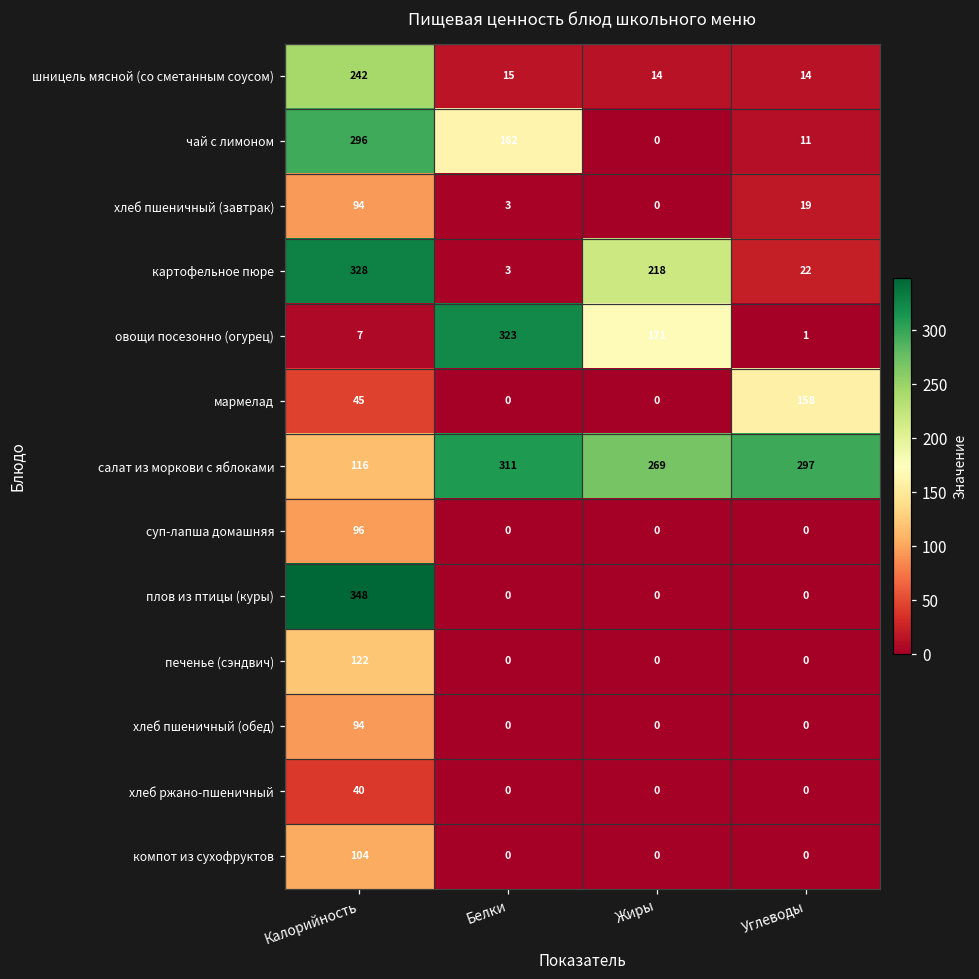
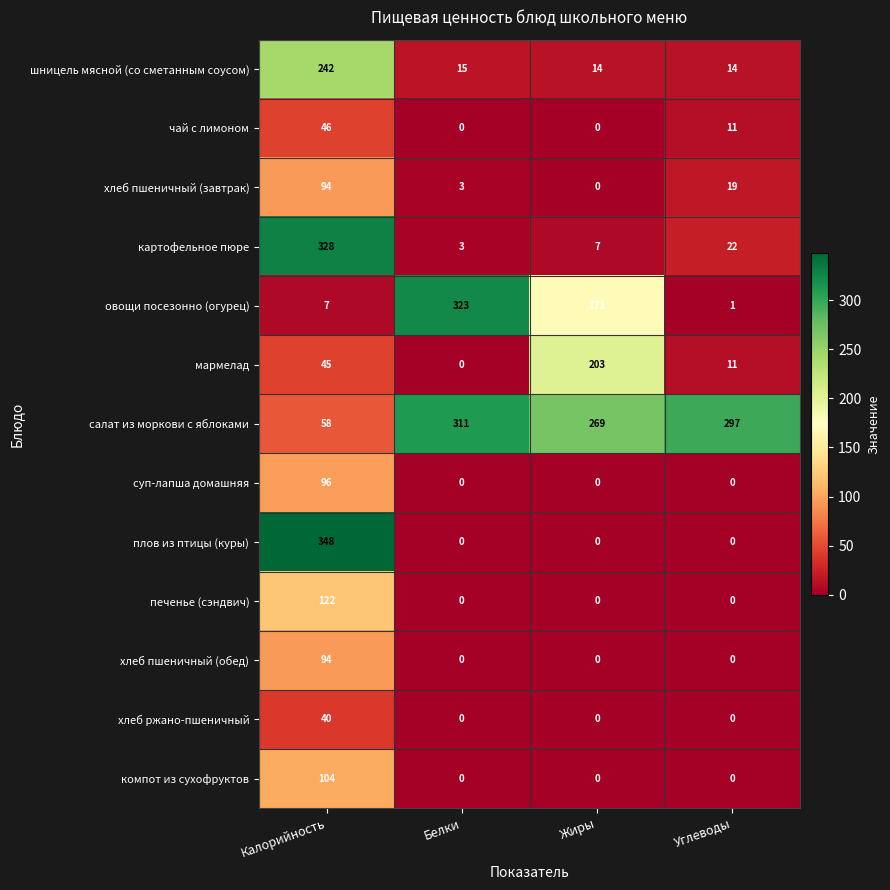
  {
    "шницель мясной (со сметанным соусом)": {
      "Калорийность": 242,
      "Белки": 15,
      "Жиры": 14,
      "Углеводы": 14
    },
    "чай с лимоном": {
-     "Калорийность": 296,
-     "Белки": 162,
+     "Калорийность": 46,
+     "Белки": 0,
      "Жиры": 0,
      "Углеводы": 11
    },
    "хлеб пшеничный (завтрак)": {
      "Калорийность": 94,
      "Белки": 3,
      "Жиры": 0,
      "Углеводы": 19
    },
    "картофельное пюре": {
      "Калорийность": 328,
      "Белки": 3,
-     "Жиры": 218,
+     "Жиры": 7,
      "Углеводы": 22
    },
    "овощи посезонно (огурец)": {
      "Калорийность": 7,
      "Белки": 323,
      "Жиры": 171,
      "Углеводы": 1
    },
    "мармелад": {
      "Калорийность": 45,
      "Белки": 0,
-     "Жиры": 0,
-     "Углеводы": 158
+     "Жиры": 203,
+     "Углеводы": 11
    },
    "салат из моркови с яблоками": {
-     "Калорийность": 116,
+     "Калорийность": 58,
      "Белки": 311,
      "Жиры": 269,
      "Углеводы": 297
    },
    "суп-лапша домашняя": {
      "Калорийность": 96,
      "Белки": 0,
      "Жиры": 0,
      "Углеводы": 0
    },
    "плов из птицы (куры)": {
      "Калорийность": 348,
      "Белки": 0,
      "Жиры": 0,
      "Углеводы": 0
    },
    "печенье (сэндвич)": {
      "Калорийность": 122,
      "Белки": 0,
      "Жиры": 0,
      "Углеводы": 0
    },
    "хлеб пшеничный (обед)": {
      "Калорийность": 94,
      "Белки": 0,
      "Жиры": 0,
      "Углеводы": 0
    },
    "хлеб ржано-пшеничный": {
      "Калорийность": 40,
      "Белки": 0,
      "Жиры": 0,
      "Углеводы": 0
    },
    "компот из сухофруктов": {
      "Калорийность": 104,
      "Белки": 0,
      "Жиры": 0,
      "Углеводы": 0
    }
  }
